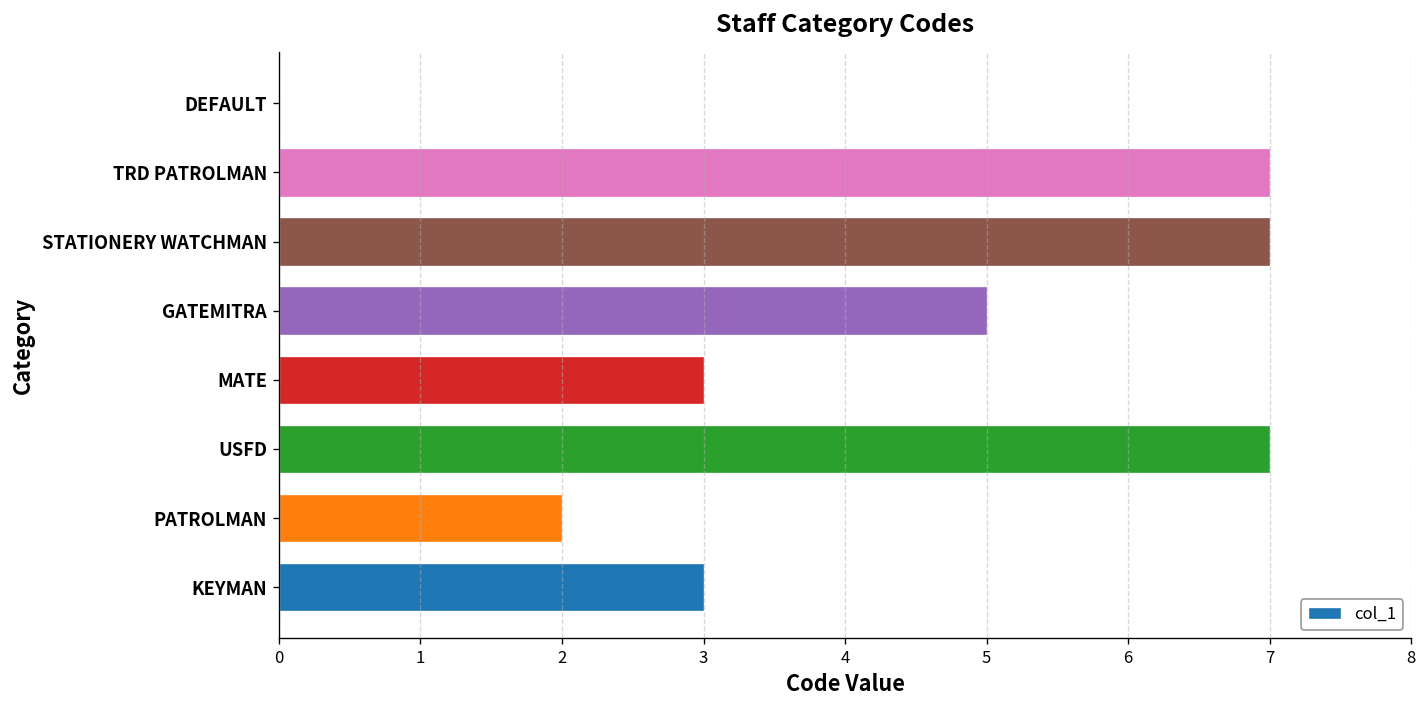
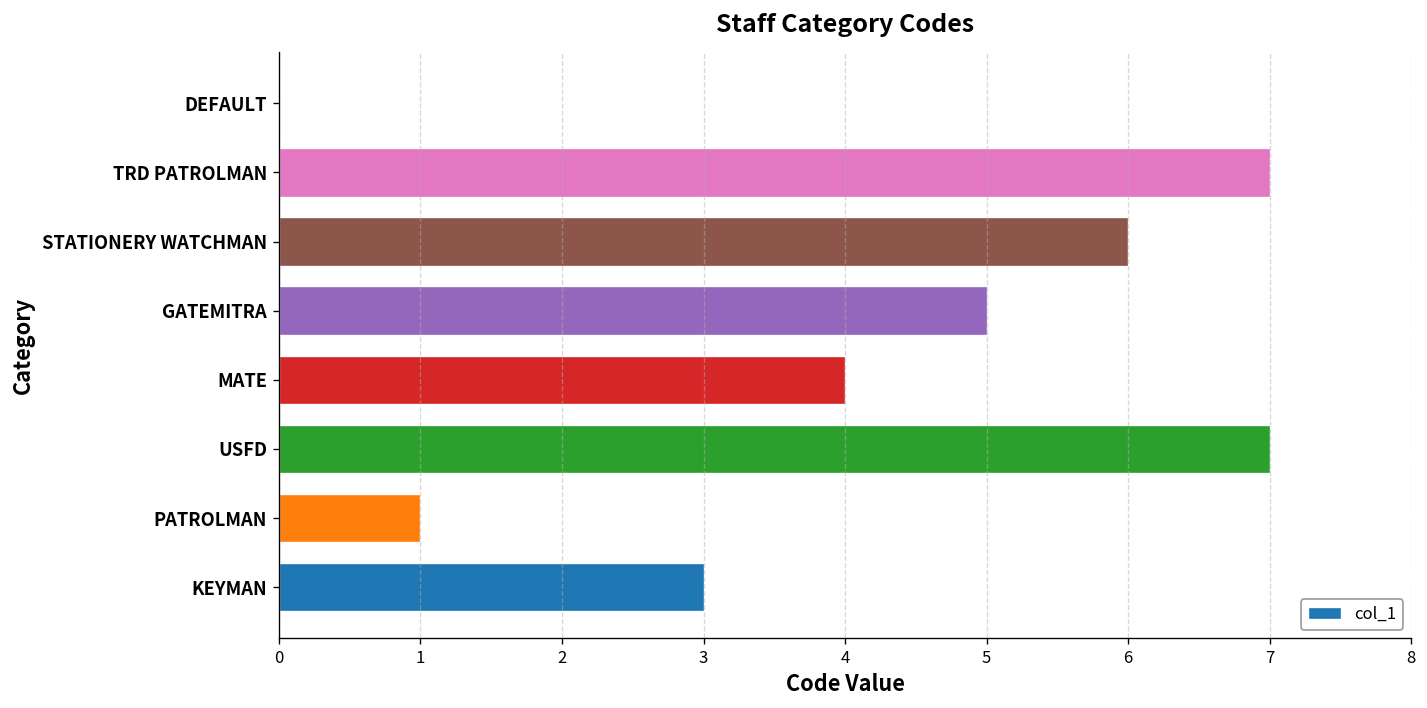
  {
    "DEFAULT": 0,
    "TRD PATROLMAN": 7,
-   "STATIONERY WATCHMAN": 7,
+   "STATIONERY WATCHMAN": 6,
    "GATEMITRA": 5,
-   "MATE": 3,
+   "MATE": 4,
    "USFD": 7,
-   "PATROLMAN": 2,
+   "PATROLMAN": 1,
    "KEYMAN": 3
  }
